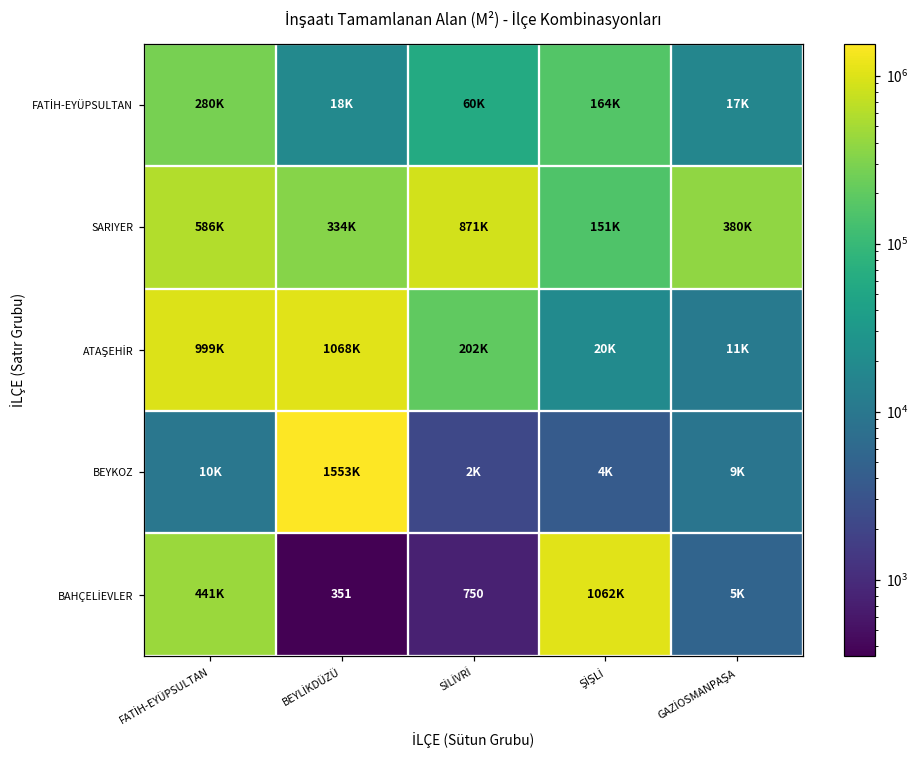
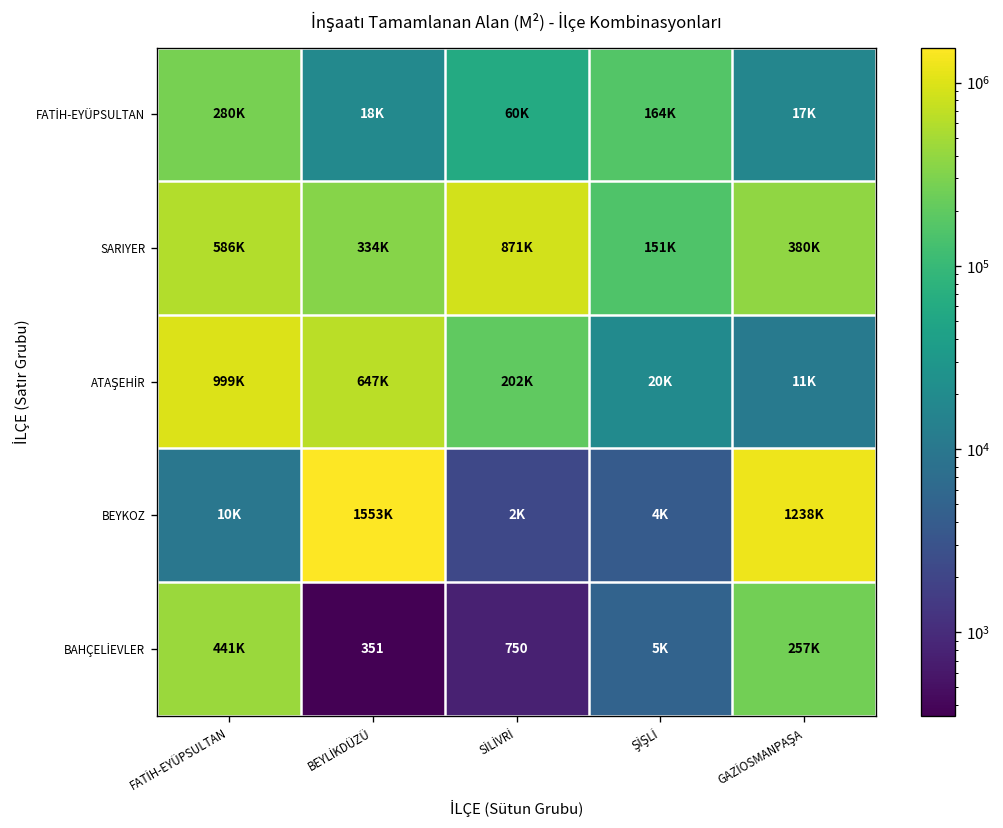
  {
    "FATİH-EYÜPSULTAN": {
      "FATİH-EYÜPSULTAN": "280K",
      "BEYLİKDÜZÜ": "18K",
      "SİLİVRİ": "60K",
      "ŞİŞLİ": "164K",
      "GAZİOSMANPAŞA": "17K"
    },
    "SARIYER": {
      "FATİH-EYÜPSULTAN": "586K",
      "BEYLİKDÜZÜ": "334K",
      "SİLİVRİ": "871K",
      "ŞİŞLİ": "151K",
      "GAZİOSMANPAŞA": "380K"
    },
    "ATAŞEHİR": {
      "FATİH-EYÜPSULTAN": "999K",
-     "BEYLİKDÜZÜ": "1068K",
+     "BEYLİKDÜZÜ": "647K",
      "SİLİVRİ": "202K",
      "ŞİŞLİ": "20K",
      "GAZİOSMANPAŞA": "11K"
    },
    "BEYKOZ": {
      "FATİH-EYÜPSULTAN": "10K",
      "BEYLİKDÜZÜ": "1553K",
      "SİLİVRİ": "2K",
      "ŞİŞLİ": "4K",
-     "GAZİOSMANPAŞA": "9K"
+     "GAZİOSMANPAŞA": "1238K"
    },
    "BAHÇELİEVLER": {
      "FATİH-EYÜPSULTAN": "441K",
      "BEYLİKDÜZÜ": "351",
      "SİLİVRİ": "750",
-     "ŞİŞLİ": "1062K",
-     "GAZİOSMANPAŞA": "5K"
+     "ŞİŞLİ": "5K",
+     "GAZİOSMANPAŞA": "257K"
    }
  }
